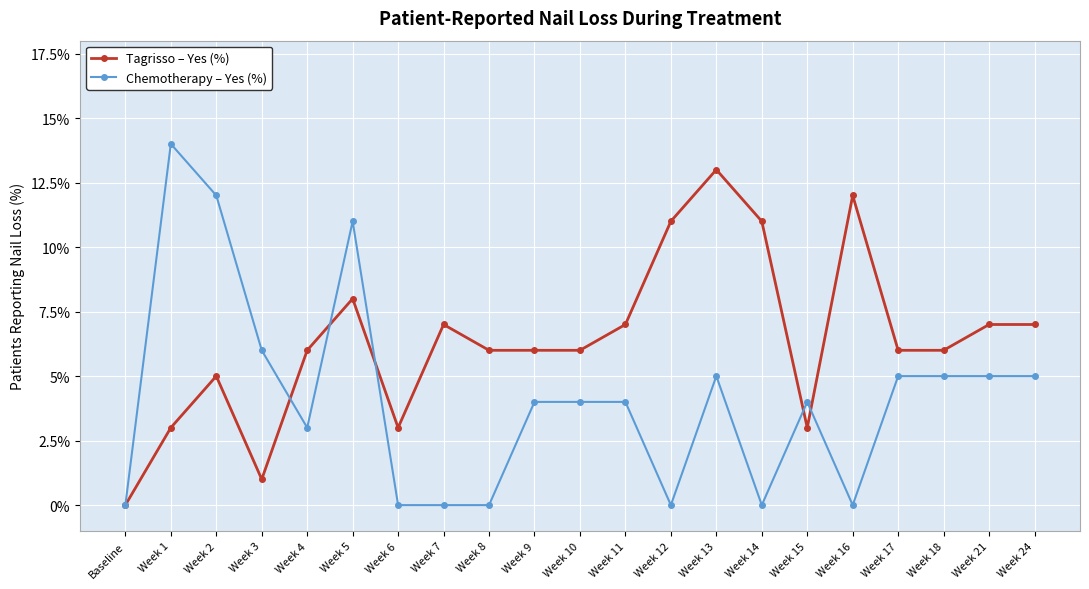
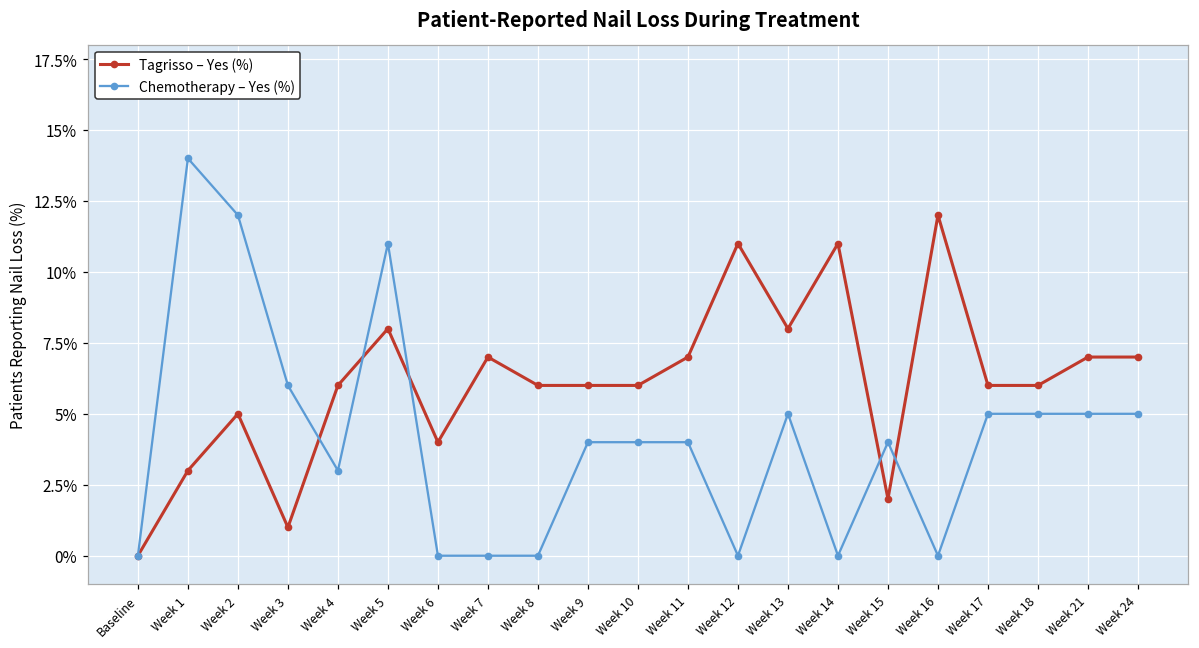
  {
    "Tagrisso – Yes (%)": {
      "Week 1": "3%",
      "Week 2": "5%",
      "Week 3": "1%",
      "Week 4": "6%",
      "Week 5": "8%",
-     "Week 6": "3%",
+     "Week 6": "4%",
      "Week 7": "7%",
      "Week 8": "6%",
      "Week 9": "6%",
      "Week 10": "6%",
      "Week 11": "7%",
      "Week 12": "11%",
-     "Week 13": "13%",
+     "Week 13": "8%",
      "Week 14": "11%",
-     "Week 15": "3%",
+     "Week 15": "2%",
      "Week 16": "12%",
      "Week 17": "6%",
      "Week 18": "6%",
      "Week 21": "7%",
      "Week 24": "7%"
    },
    "Chemotherapy – Yes (%)": {
      "Week 1": "14%",
      "Week 2": "12%",
      "Week 3": "6%",
      "Week 4": "3%",
      "Week 5": "11%",
      "Week 6": "0%",
      "Week 7": "0%",
      "Week 8": "0%",
      "Week 9": "4%",
      "Week 10": "4%",
      "Week 11": "4%",
      "Week 12": "0%",
      "Week 13": "5%",
      "Week 14": "0%",
      "Week 15": "4%",
      "Week 16": "0%",
      "Week 17": "5%",
      "Week 18": "5%",
      "Week 21": "5%",
      "Week 24": "5%"
    }
  }
